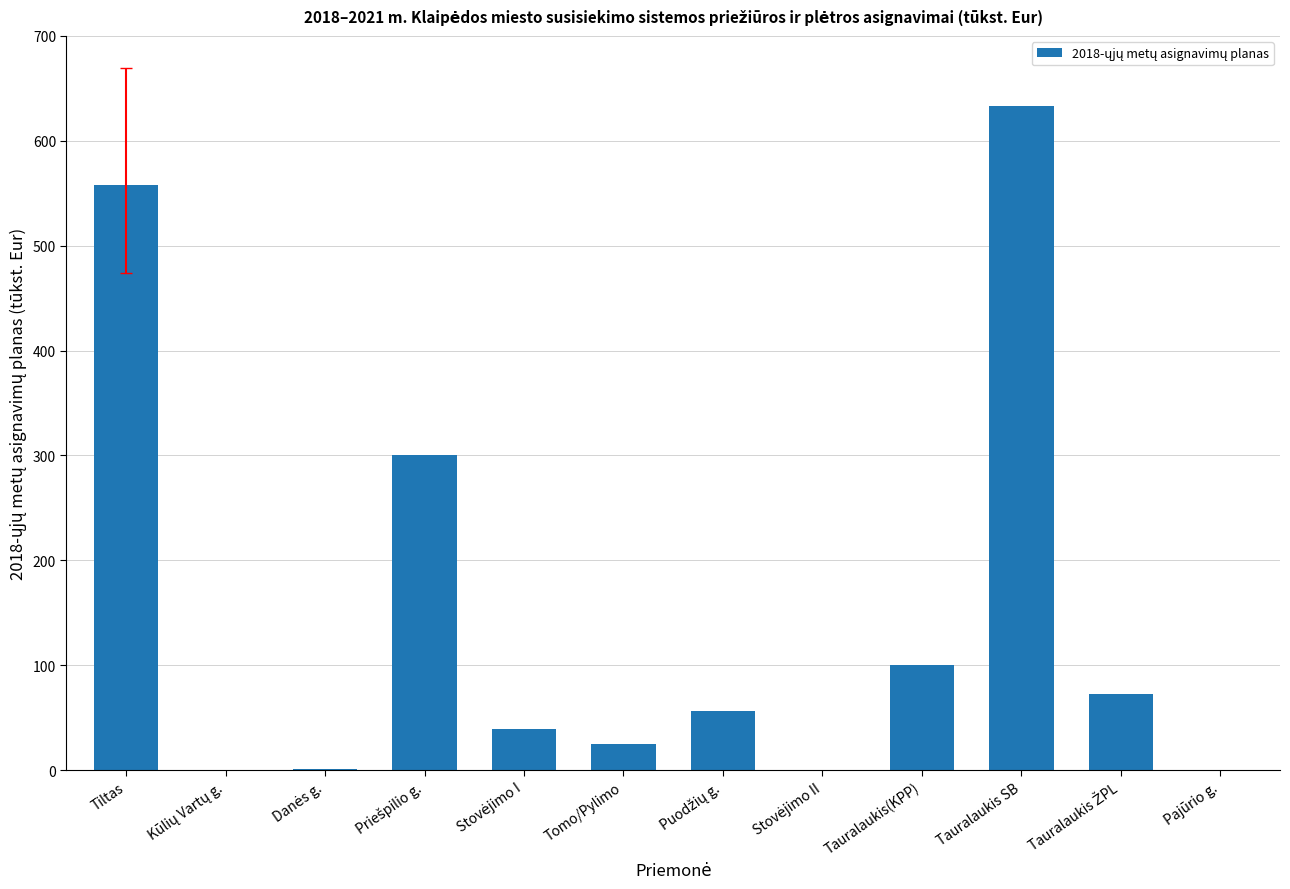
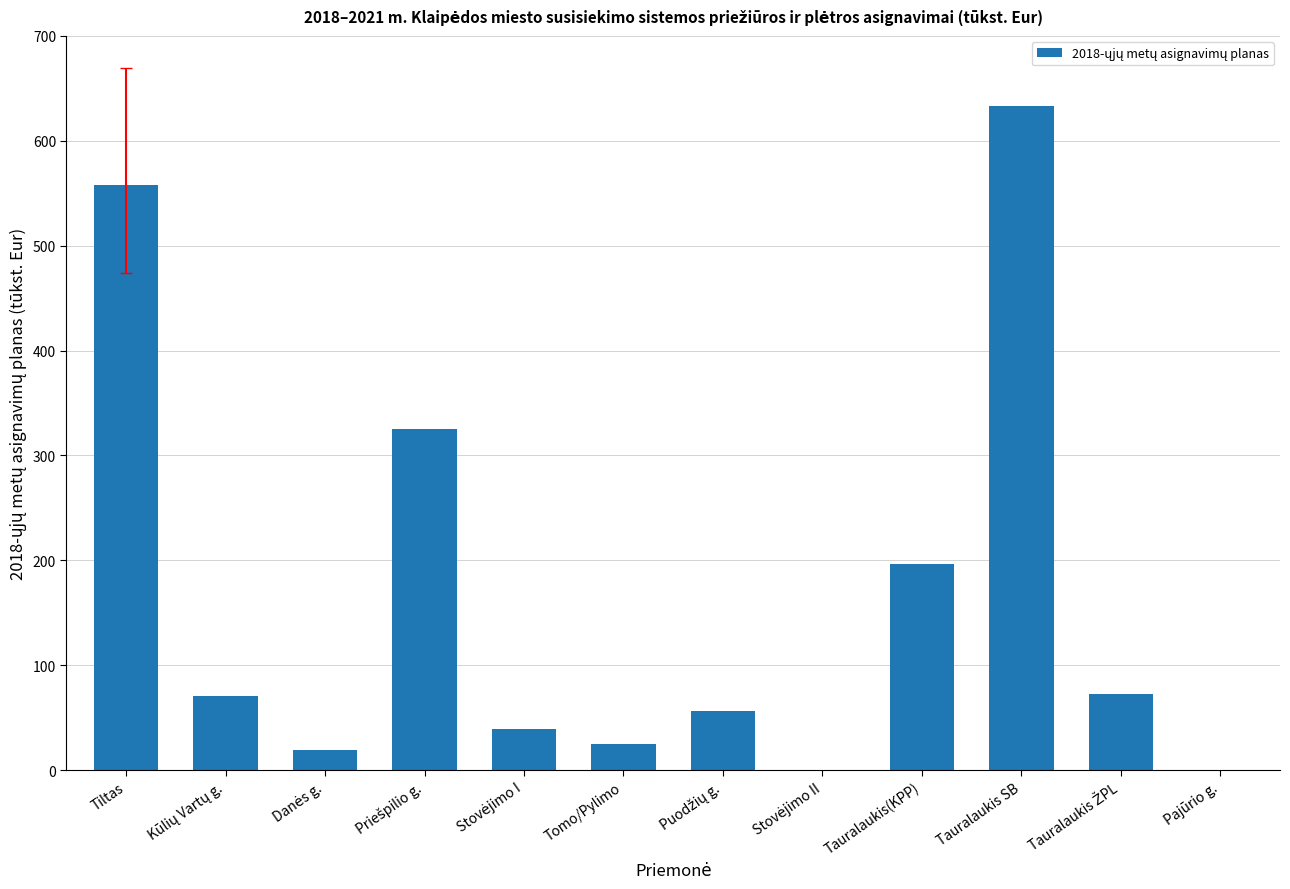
  {
    "2018-ųjų metų asignavimų planas": {
      "Tiltas": 558,
-     "Kūlių Vartų g.": 0,
-     "Danės g.": 1,
-     "Priešpilio g.": 300,
+     "Kūlių Vartų g.": 71,
+     "Danės g.": 19,
+     "Priešpilio g.": 325,
      "Stovėjimo I": 40,
      "Tomo/Pylimo": 25,
      "Puodžių g.": 56,
      "Stovėjimo II": 0,
-     "Tauralaukis(KPP)": 100,
+     "Tauralaukis(KPP)": 197,
      "Tauralaukis SB": 633,
      "Tauralaukis ŽPL": 72,
      "Pajūrio g.": 0
    }
  }
